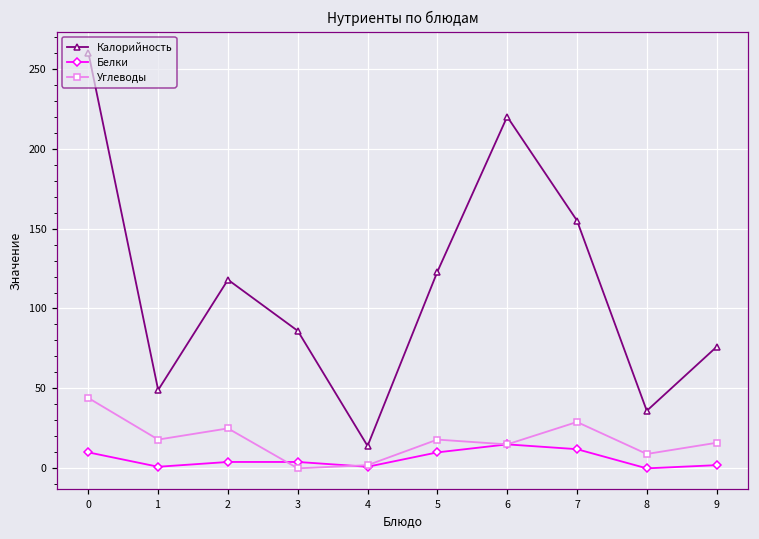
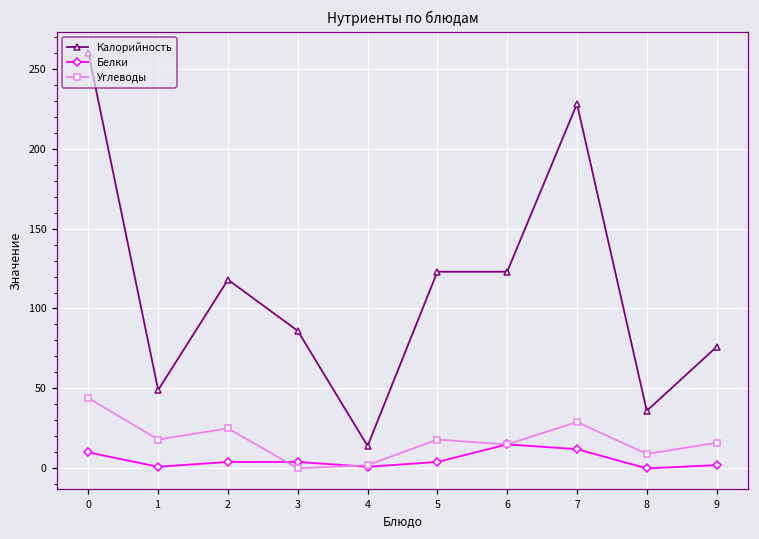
  {
    "Калорийность": {
      "1": 49,
      "2": 118,
      "3": 86,
      "4": 14,
      "5": 123,
-     "6": 220,
-     "7": 155,
+     "6": 123,
+     "7": 228,
      "8": 36,
      "9": 76
    },
    "Белки": {
      "0": 10,
      "1": 1,
      "2": 4,
      "3": 4,
-     "5": 10,
+     "5": 4,
      "7": 12,
      "8": 0,
      "9": 2
    },
    "Углеводы": {
      "0": 44,
      "1": 18,
      "2": 25,
      "3": 0,
      "5": 18,
      "7": 29,
      "8": 9,
      "9": 16
    }
  }
